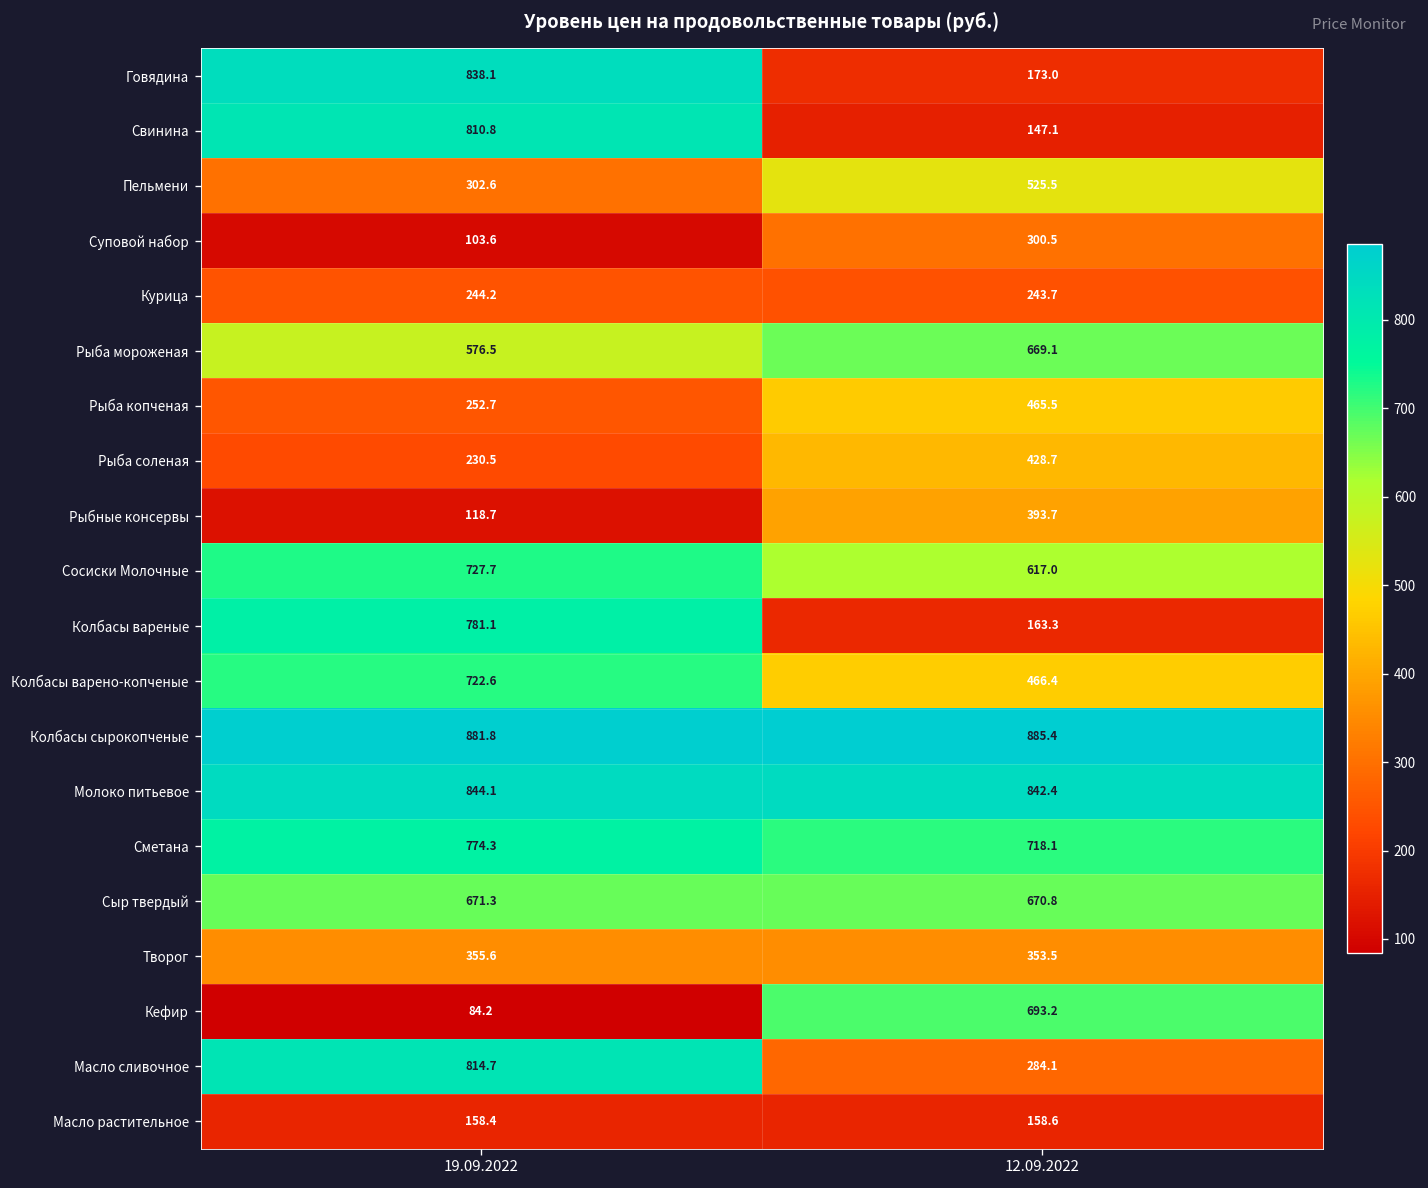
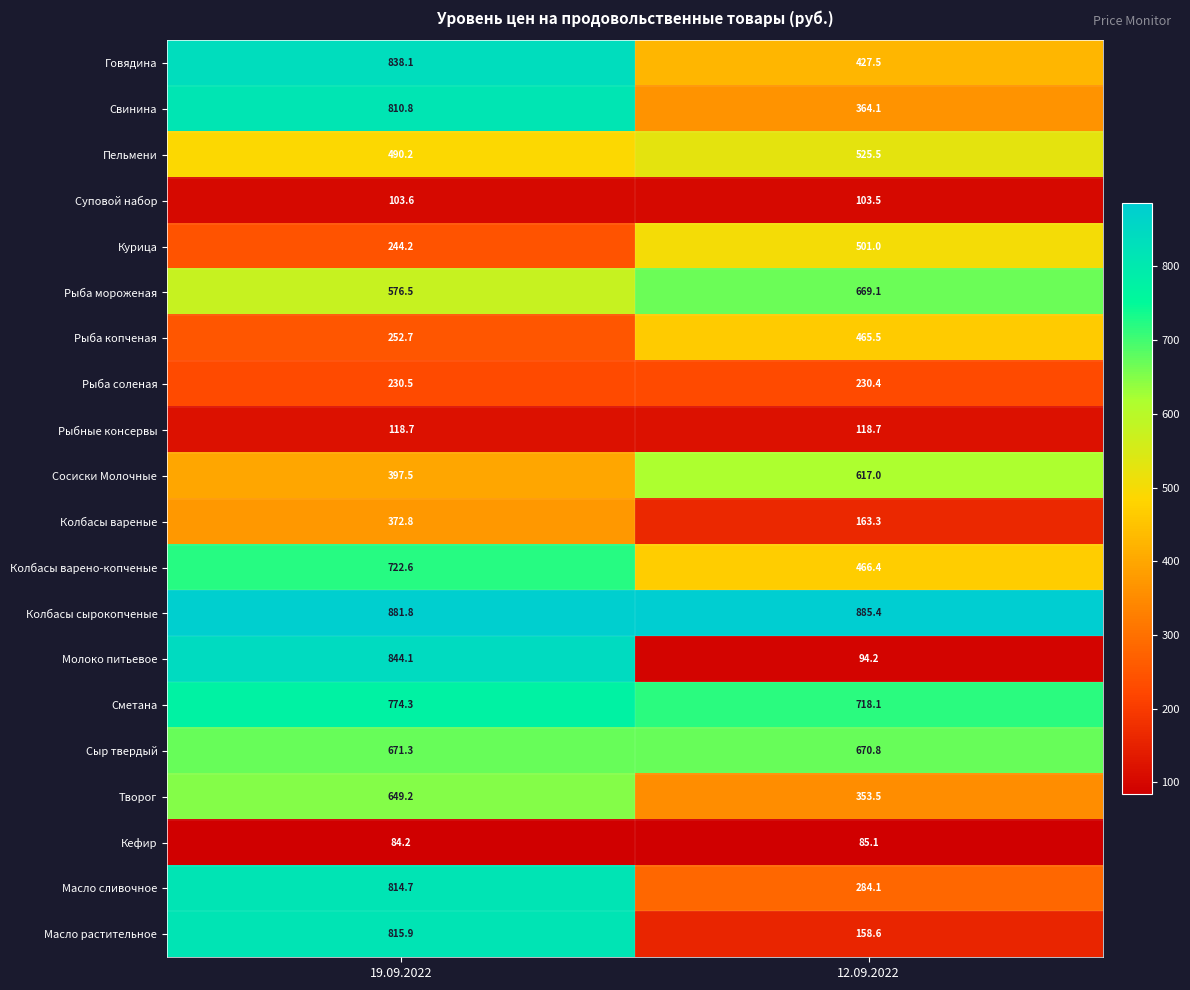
  {
    "Говядина": {
      "19.09.2022": 838.1,
-     "12.09.2022": 173.0
+     "12.09.2022": 427.5
    },
    "Свинина": {
      "19.09.2022": 810.8,
-     "12.09.2022": 147.1
+     "12.09.2022": 364.1
    },
    "Пельмени": {
-     "19.09.2022": 302.6,
+     "19.09.2022": 490.2,
      "12.09.2022": 525.5
    },
    "Суповой набор": {
      "19.09.2022": 103.6,
-     "12.09.2022": 300.5
+     "12.09.2022": 103.5
    },
    "Курица": {
      "19.09.2022": 244.2,
-     "12.09.2022": 243.7
+     "12.09.2022": 501.0
    },
    "Рыба мороженая": {
      "19.09.2022": 576.5,
      "12.09.2022": 669.1
    },
    "Рыба копченая": {
      "19.09.2022": 252.7,
      "12.09.2022": 465.5
    },
    "Рыба соленая": {
      "19.09.2022": 230.5,
-     "12.09.2022": 428.7
+     "12.09.2022": 230.4
    },
    "Рыбные консервы": {
      "19.09.2022": 118.7,
-     "12.09.2022": 393.7
+     "12.09.2022": 118.7
    },
    "Сосиски Молочные": {
-     "19.09.2022": 727.7,
+     "19.09.2022": 397.5,
      "12.09.2022": 617.0
    },
    "Колбасы вареные": {
-     "19.09.2022": 781.1,
+     "19.09.2022": 372.8,
      "12.09.2022": 163.3
    },
    "Колбасы варено-копченые": {
      "19.09.2022": 722.6,
      "12.09.2022": 466.4
    },
    "Колбасы сырокопченые": {
      "19.09.2022": 881.8,
      "12.09.2022": 885.4
    },
    "Молоко питьевое": {
      "19.09.2022": 844.1,
-     "12.09.2022": 842.4
+     "12.09.2022": 94.2
    },
    "Сметана": {
      "19.09.2022": 774.3,
      "12.09.2022": 718.1
    },
    "Сыр твердый": {
      "19.09.2022": 671.3,
      "12.09.2022": 670.8
    },
    "Творог": {
-     "19.09.2022": 355.6,
+     "19.09.2022": 649.2,
      "12.09.2022": 353.5
    },
    "Кефир": {
      "19.09.2022": 84.2,
-     "12.09.2022": 693.2
+     "12.09.2022": 85.1
    },
    "Масло сливочное": {
      "19.09.2022": 814.7,
      "12.09.2022": 284.1
    },
    "Масло растительное": {
-     "19.09.2022": 158.4,
+     "19.09.2022": 815.9,
      "12.09.2022": 158.6
    }
  }
